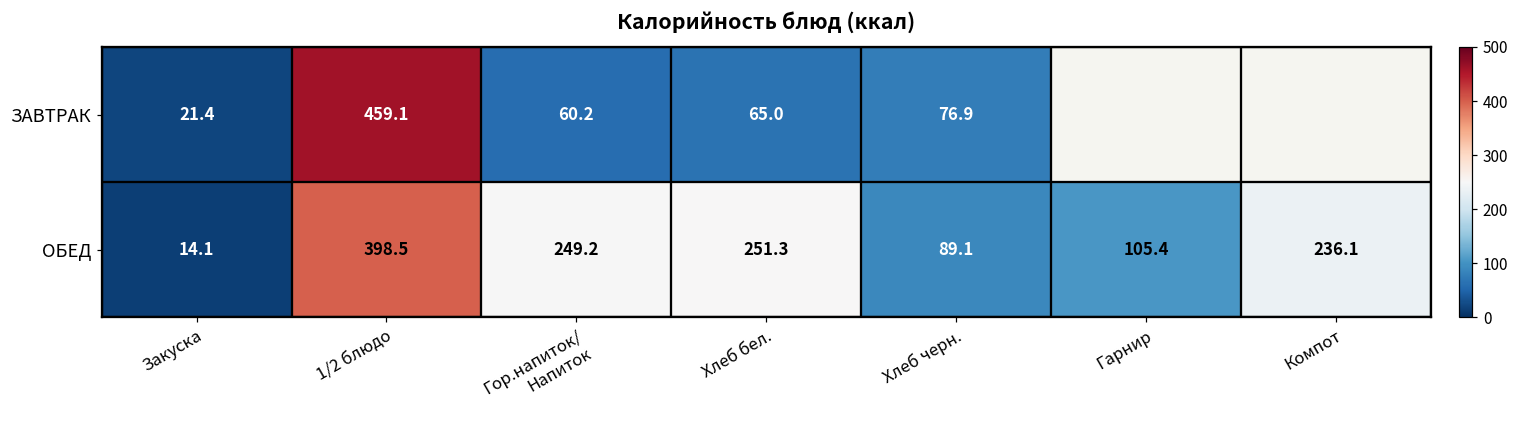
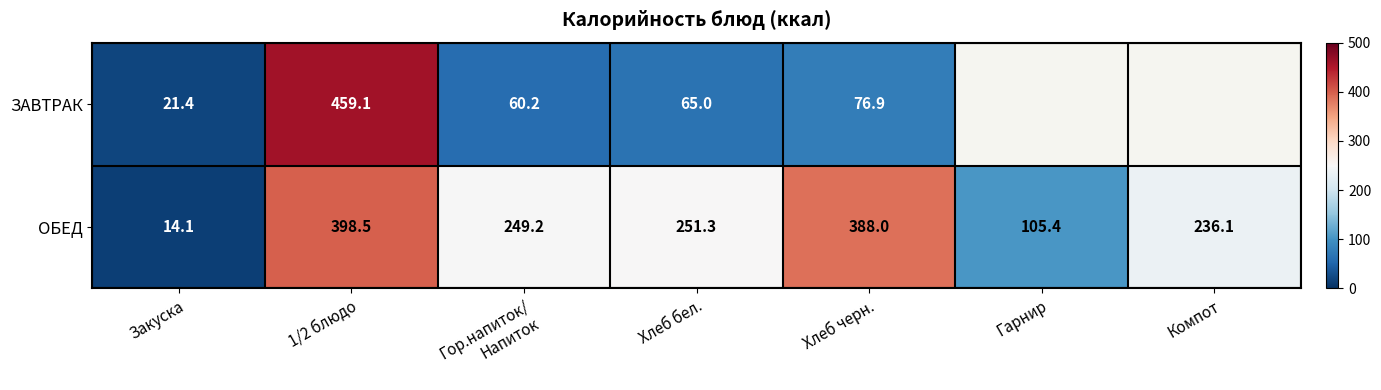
  {
    "ЗАВТРАК": {
      "Закуска": 21.4,
      "1/2 блюдо": 459.1,
      "Гор.напиток/ Напиток": 60.2,
      "Хлеб бел.": 65.0,
      "Хлеб черн.": 76.9
    },
    "ОБЕД": {
      "Закуска": 14.1,
      "1/2 блюдо": 398.5,
      "Гор.напиток/ Напиток": 249.2,
      "Хлеб бел.": 251.3,
-     "Хлеб черн.": 89.1,
+     "Хлеб черн.": 388.0,
      "Гарнир": 105.4,
      "Компот": 236.1
    }
  }
